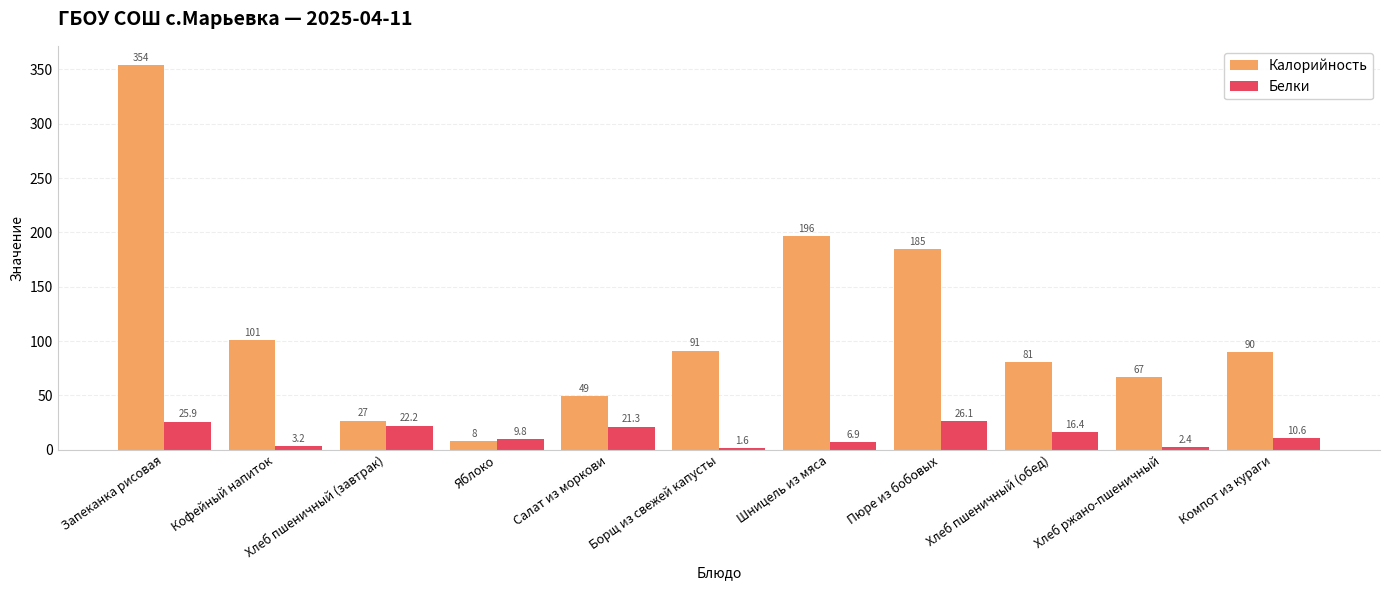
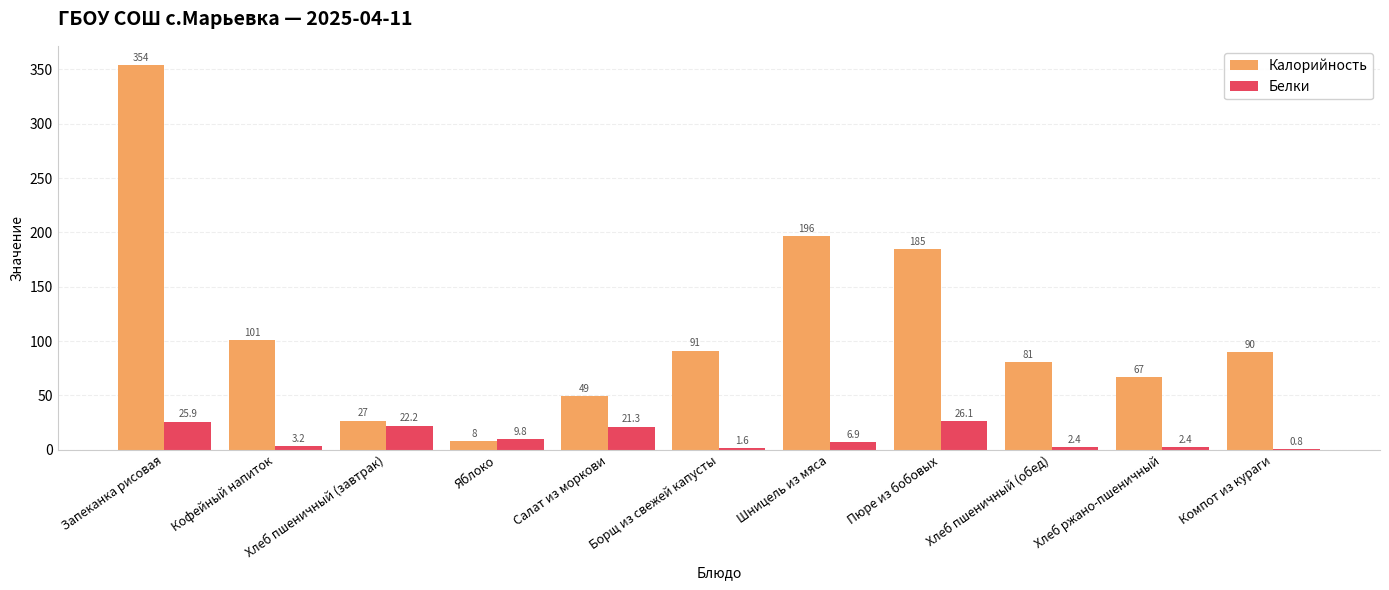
  {
    "Калорийность": {
      "Запеканка рисовая": 354,
      "Кофейный напиток": 101,
      "Хлеб пшеничный (завтрак)": 27,
      "Яблоко": 8,
      "Салат из моркови": 49,
      "Борщ из свежей капусты": 91,
      "Шницель из мяса": 196,
      "Пюре из бобовых": 185,
      "Хлеб пшеничный (обед)": 81,
      "Хлеб ржано-пшеничный": 67,
      "Компот из кураги": 90
    },
    "Белки": {
      "Запеканка рисовая": 25.9,
      "Кофейный напиток": 3.2,
      "Хлеб пшеничный (завтрак)": 22.2,
      "Яблоко": 9.8,
      "Салат из моркови": 21.3,
      "Борщ из свежей капусты": 1.6,
      "Шницель из мяса": 6.9,
      "Пюре из бобовых": 26.1,
-     "Хлеб пшеничный (обед)": 16.4,
+     "Хлеб пшеничный (обед)": 2.4,
      "Хлеб ржано-пшеничный": 2.4,
-     "Компот из кураги": 10.6
+     "Компот из кураги": 0.8
    }
  }
